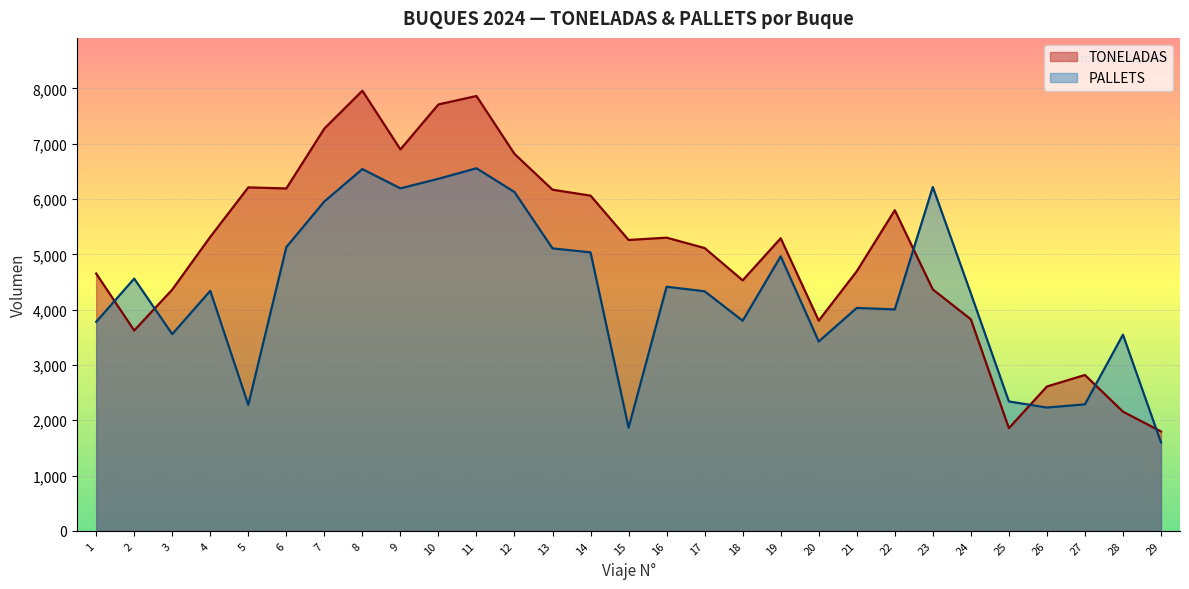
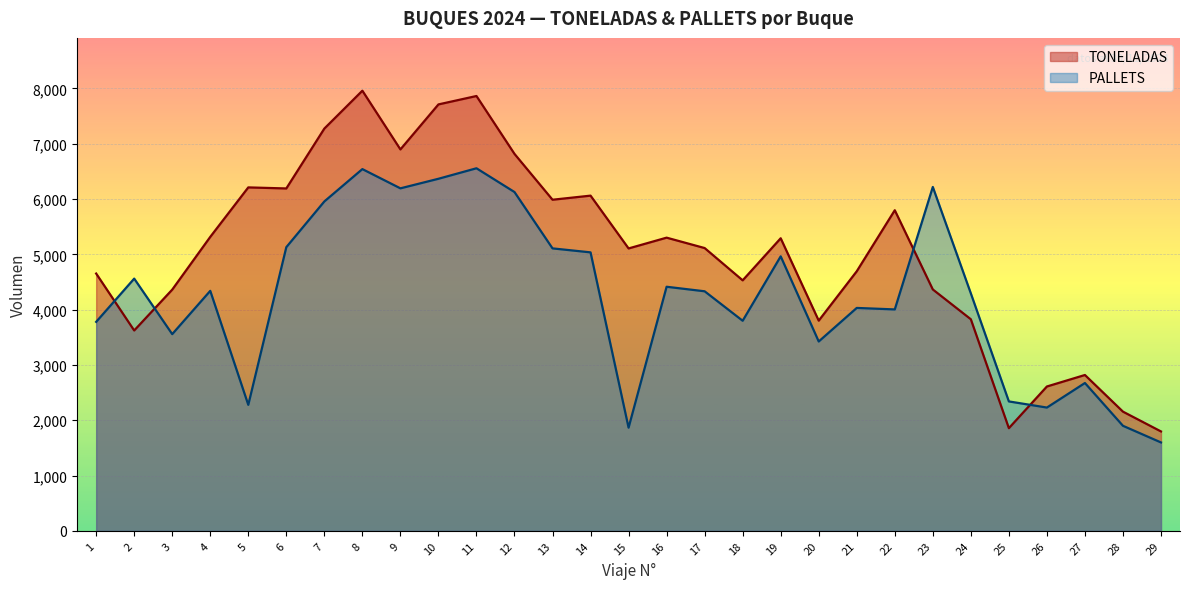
  {
    "TONELADAS": {
      "1": "4,700",
      "2": "3,600",
      "3": "4,400",
      "4": "5,300",
      "5": "6,200",
      "6": "6,200",
      "7": "7,300",
      "8": "8,000",
      "9": "6,900",
      "10": "7,700",
      "11": "7,900",
      "12": "6,800",
-     "13": "6,200",
+     "13": "6,000",
      "14": "6,100",
-     "15": "5,300",
+     "15": "5,100",
      "16": "5,300",
      "17": "5,100",
      "18": "4,500",
      "19": "5,300",
      "20": "3,800",
      "21": "4,700",
      "22": "5,800",
      "23": "4,400",
      "24": "3,800",
      "25": "1,900",
      "26": "2,600",
      "27": "2,800",
      "28": "2,200",
      "29": "1,800"
    },
    "PALLETS": {
      "1": "3,800",
      "2": "4,600",
      "3": "3,600",
      "4": "4,300",
      "5": "2,300",
      "6": "5,100",
      "7": "6,000",
      "8": "6,500",
      "9": "6,200",
      "10": "6,400",
      "11": "6,600",
      "12": "6,100",
      "13": "5,100",
      "14": "5,000",
      "15": "1,900",
      "16": "4,400",
      "17": "4,300",
      "18": "3,800",
      "19": "5,000",
      "20": "3,400",
      "21": "4,000",
      "22": "4,000",
      "23": "6,200",
      "24": "4,300",
      "25": "2,300",
      "26": "2,200",
-     "27": "2,300",
-     "28": "3,500",
+     "27": "2,700",
+     "28": "1,900",
      "29": "1,600"
    }
  }
